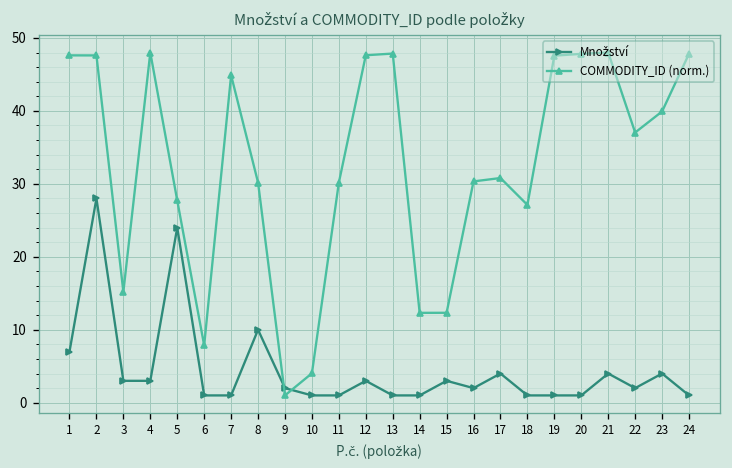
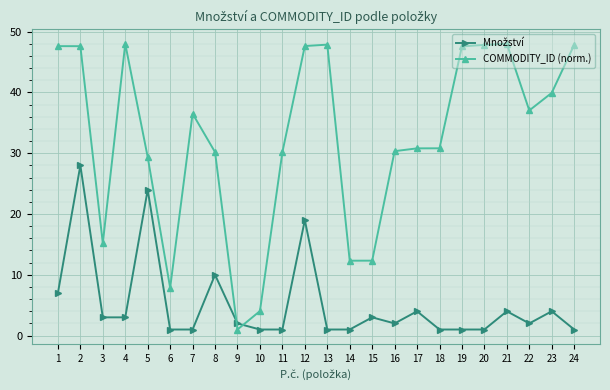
  {
    "Množství": {
      "1": 7,
      "2": 28,
      "3": 3,
      "4": 3,
      "5": 24,
      "6": 1,
      "7": 1,
      "8": 10,
      "9": 2,
      "10": 1,
      "11": 1,
-     "12": 3,
+     "12": 19,
      "13": 1,
      "14": 1,
      "15": 3,
      "16": 2,
      "17": 4,
      "18": 1,
      "19": 1,
      "20": 1,
      "21": 4,
      "22": 2,
      "23": 4,
      "24": 1
    },
    "COMMODITY_ID (norm.)": {
      "1": 48,
      "2": 48,
      "3": 15,
      "4": 48,
-     "5": 28,
+     "5": 29,
      "6": 8,
-     "7": 45,
+     "7": 36,
      "8": 30,
      "9": 1,
      "10": 4,
      "11": 30,
      "12": 48,
      "13": 48,
      "14": 12,
      "15": 12,
      "16": 30,
      "17": 31,
-     "18": 27,
+     "18": 31,
      "22": 37,
      "23": 40
    }
  }
